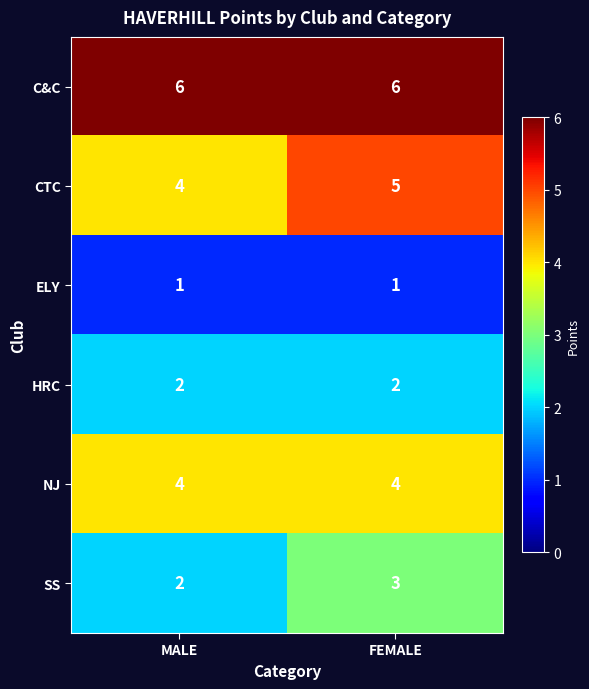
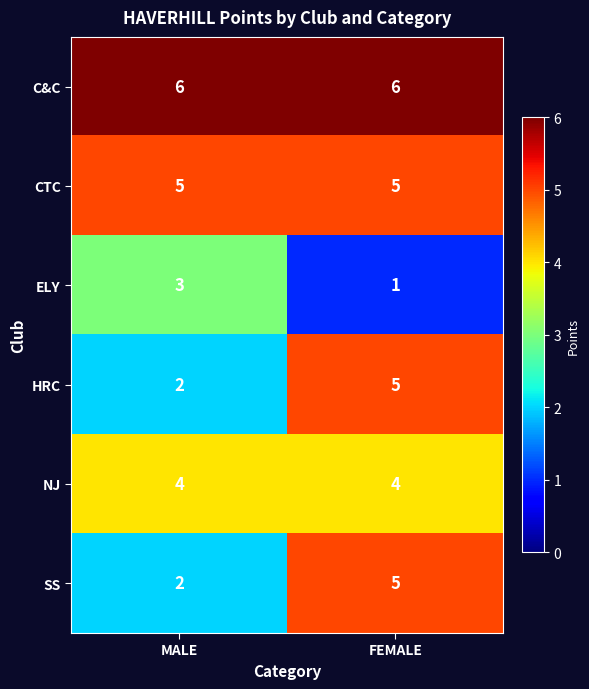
  {
    "C&C": {
      "MALE": 6,
      "FEMALE": 6
    },
    "CTC": {
-     "MALE": 4,
+     "MALE": 5,
      "FEMALE": 5
    },
    "ELY": {
-     "MALE": 1,
+     "MALE": 3,
      "FEMALE": 1
    },
    "HRC": {
      "MALE": 2,
-     "FEMALE": 2
+     "FEMALE": 5
    },
    "NJ": {
      "MALE": 4,
      "FEMALE": 4
    },
    "SS": {
      "MALE": 2,
-     "FEMALE": 3
+     "FEMALE": 5
    }
  }
